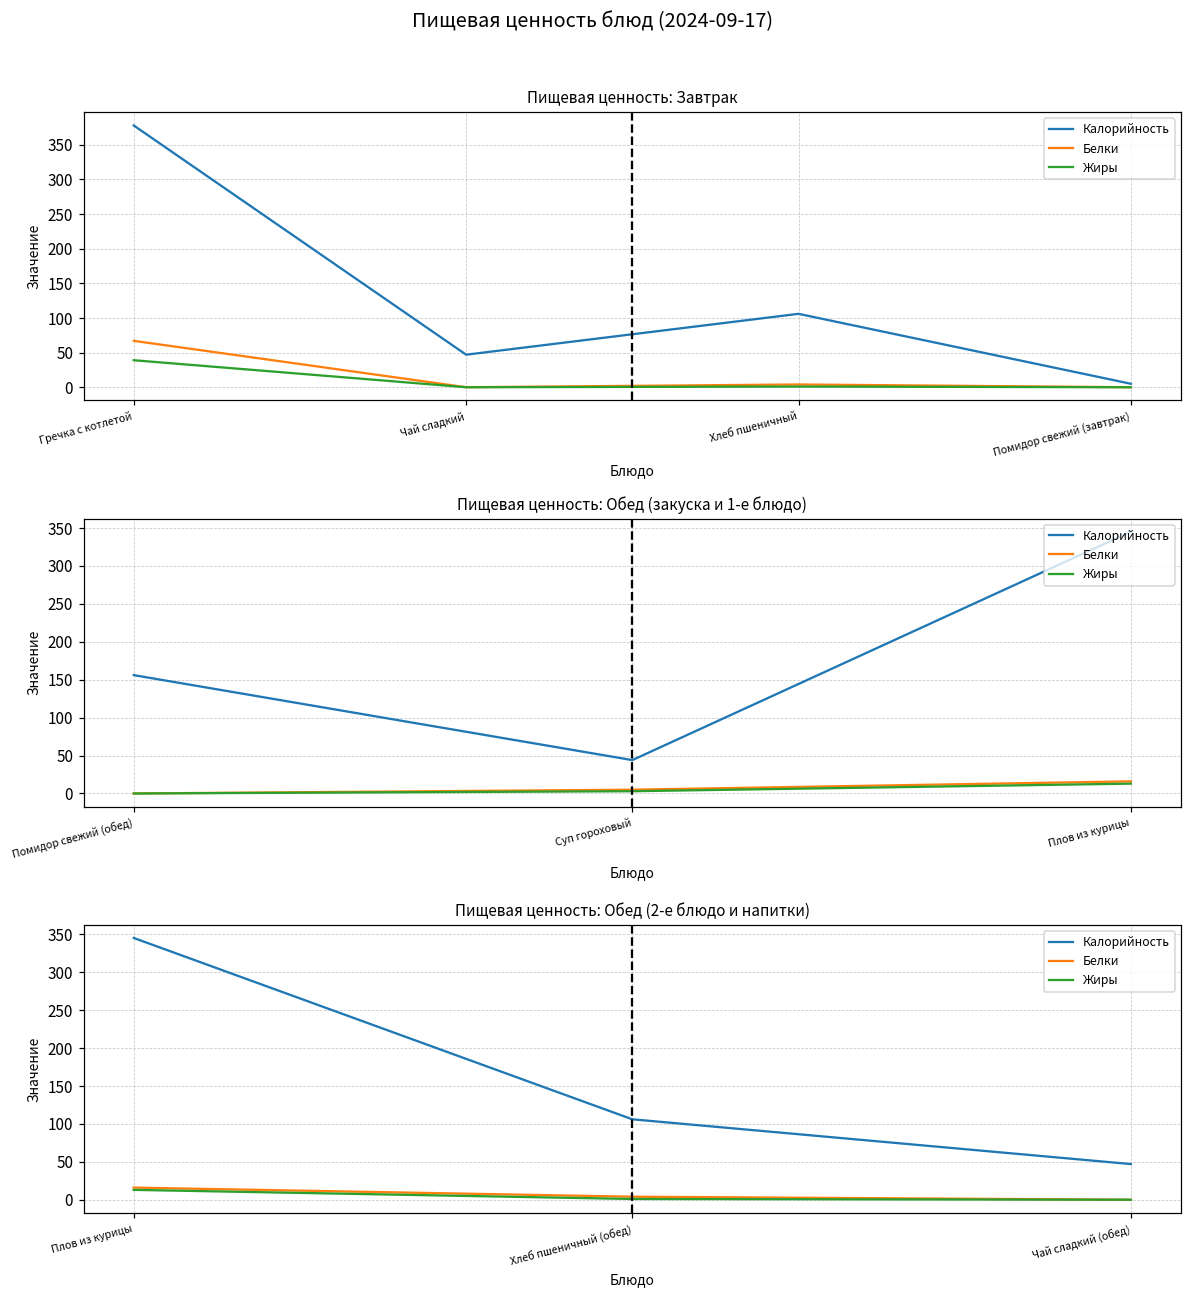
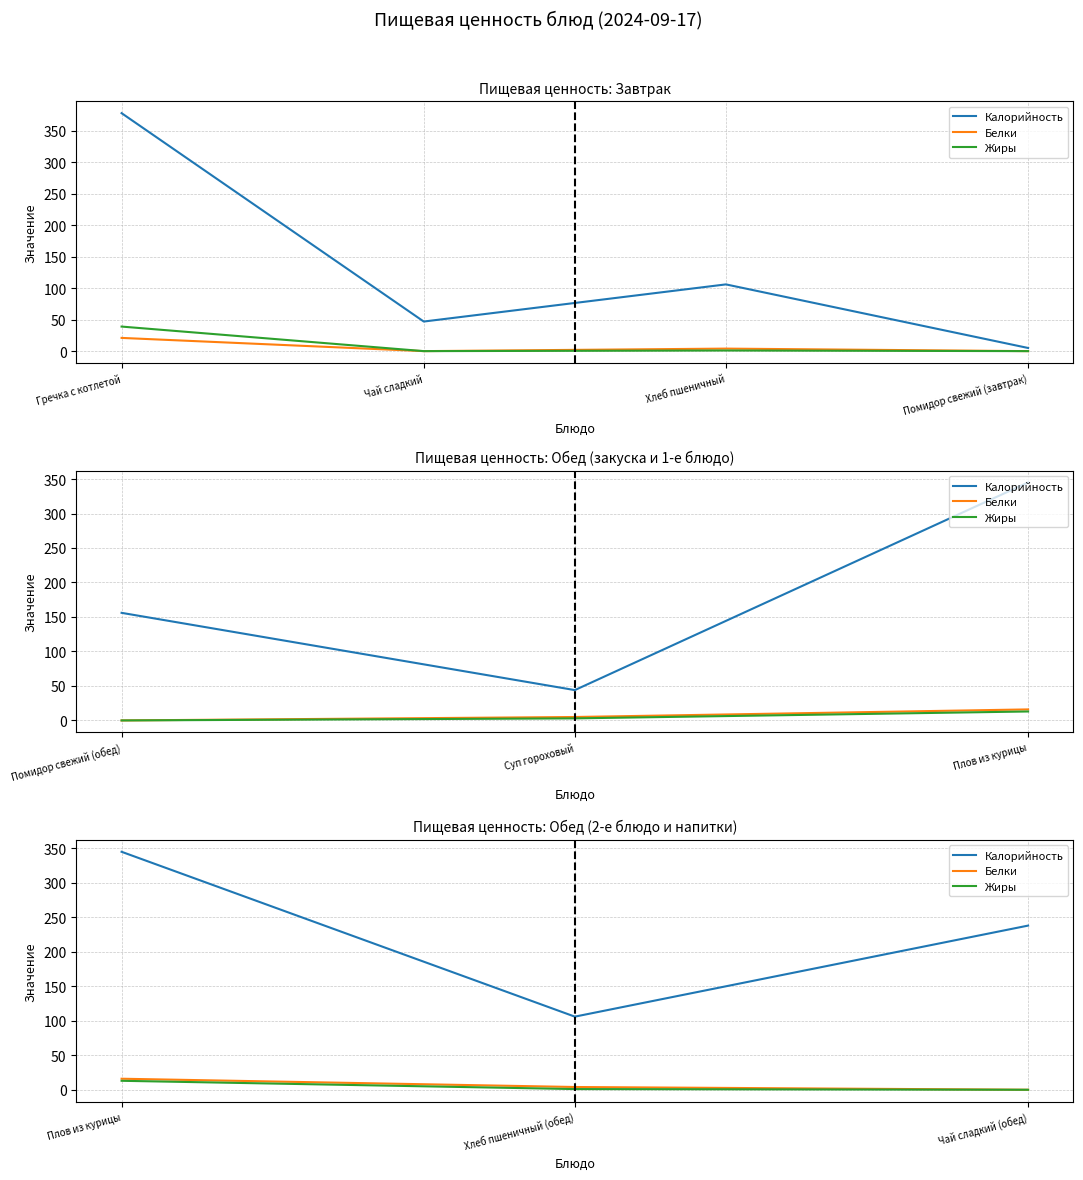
  {
    "Пищевая ценность: Завтрак": {
      "Калорийность": {
        "Гречка с котлетой": 380,
        "Чай сладкий": 50,
        "Хлеб пшеничный": 110,
        "Помидор свежий (завтрак)": 10
      },
      "Белки": {
-       "Гречка с котлетой": 70
+       "Гречка с котлетой": 20
      },
      "Жиры": {
        "Гречка с котлетой": 40
      }
    },
    "Пищевая ценность: Обед (закуска и 1-е блюдо)": {
      "Калорийность": {
        "Помидор свежий (обед)": 160,
        "Суп гороховый": 40
      }
    },
    "Пищевая ценность: Обед (2-е блюдо и напитки)": {
      "Калорийность": {
        "Плов из курицы": 350,
        "Хлеб пшеничный (обед)": 110,
-       "Чай сладкий (обед)": 50
+       "Чай сладкий (обед)": 240
      }
    }
  }
